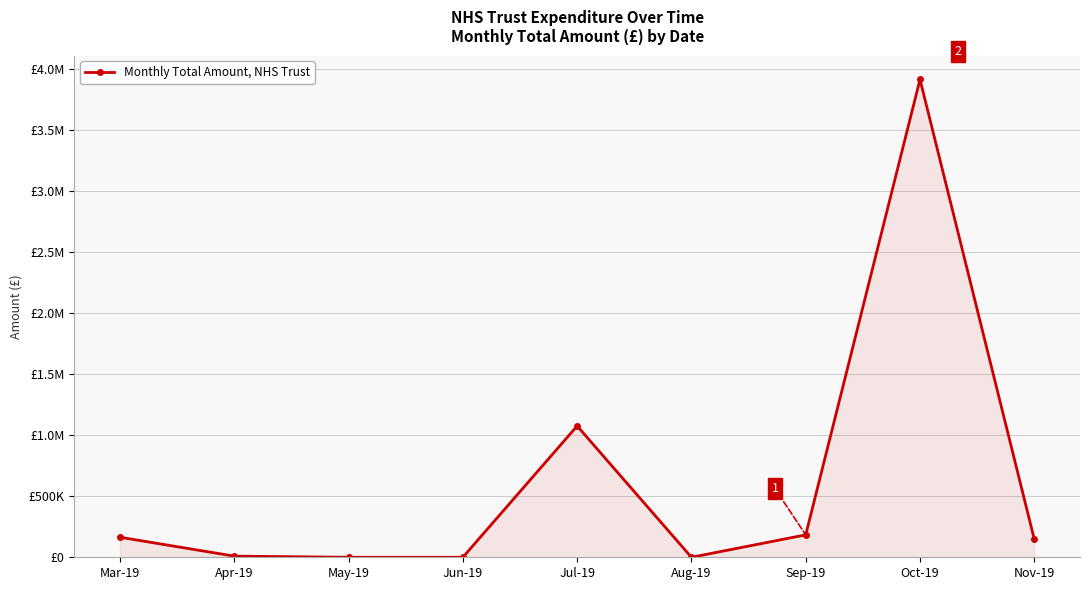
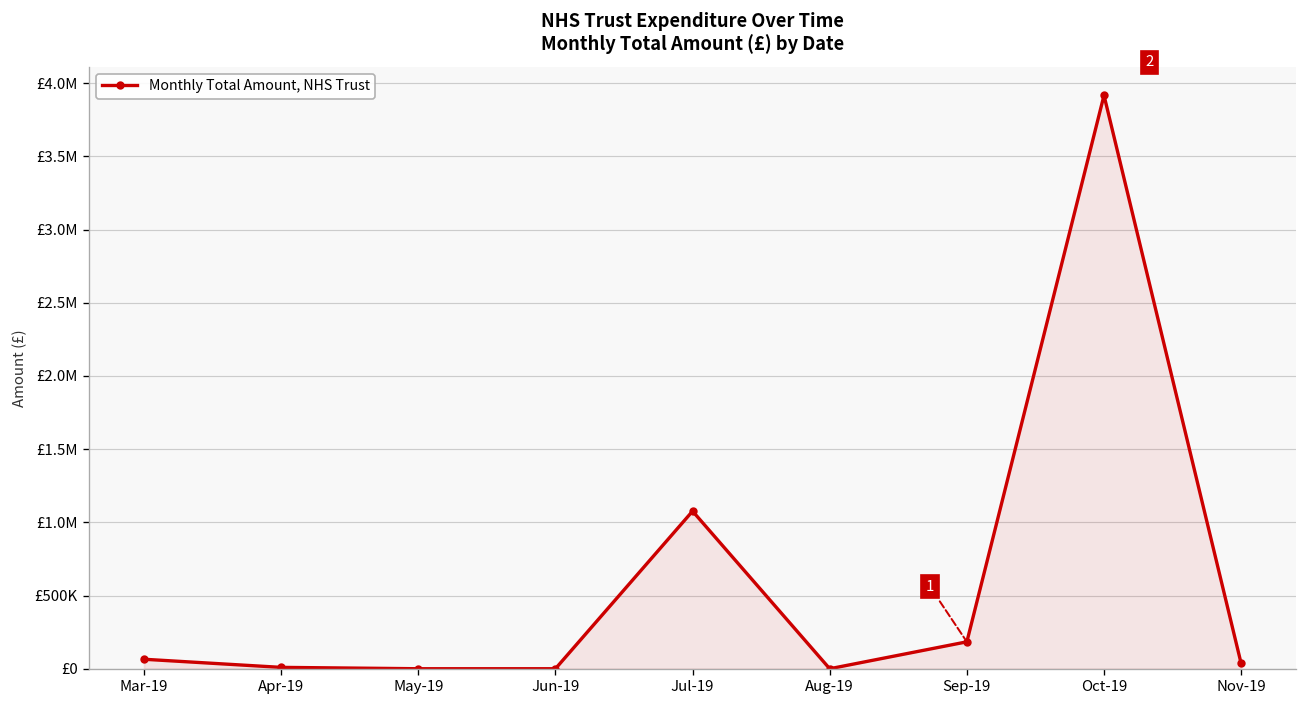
  {
-   "Mar-19": "£160000",
+   "Mar-19": "£60000",
    "Apr-19": "£10000",
    "May-19": "£0",
    "Jun-19": "£0",
    "Jul-19": "£1080000",
    "Aug-19": "£0",
    "Sep-19": "£180000",
    "Oct-19": "£3920000",
-   "Nov-19": "£150000"
+   "Nov-19": "£40000"
  }
